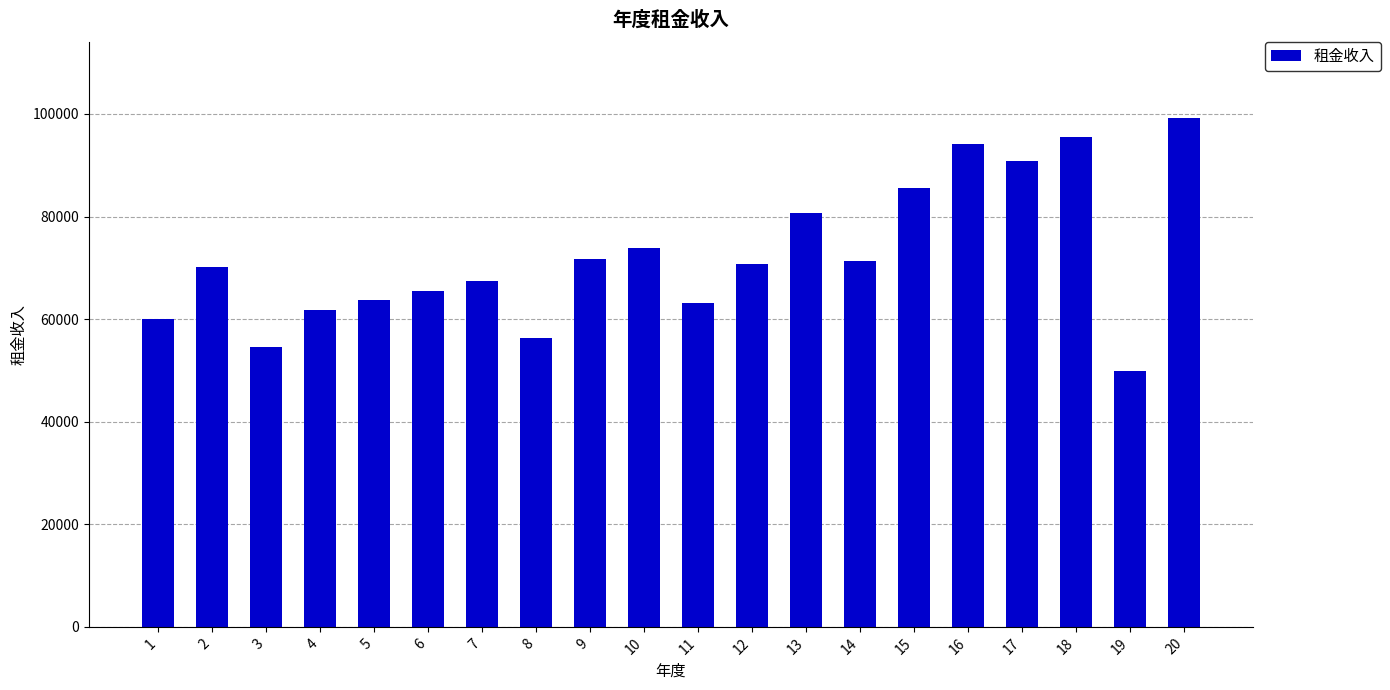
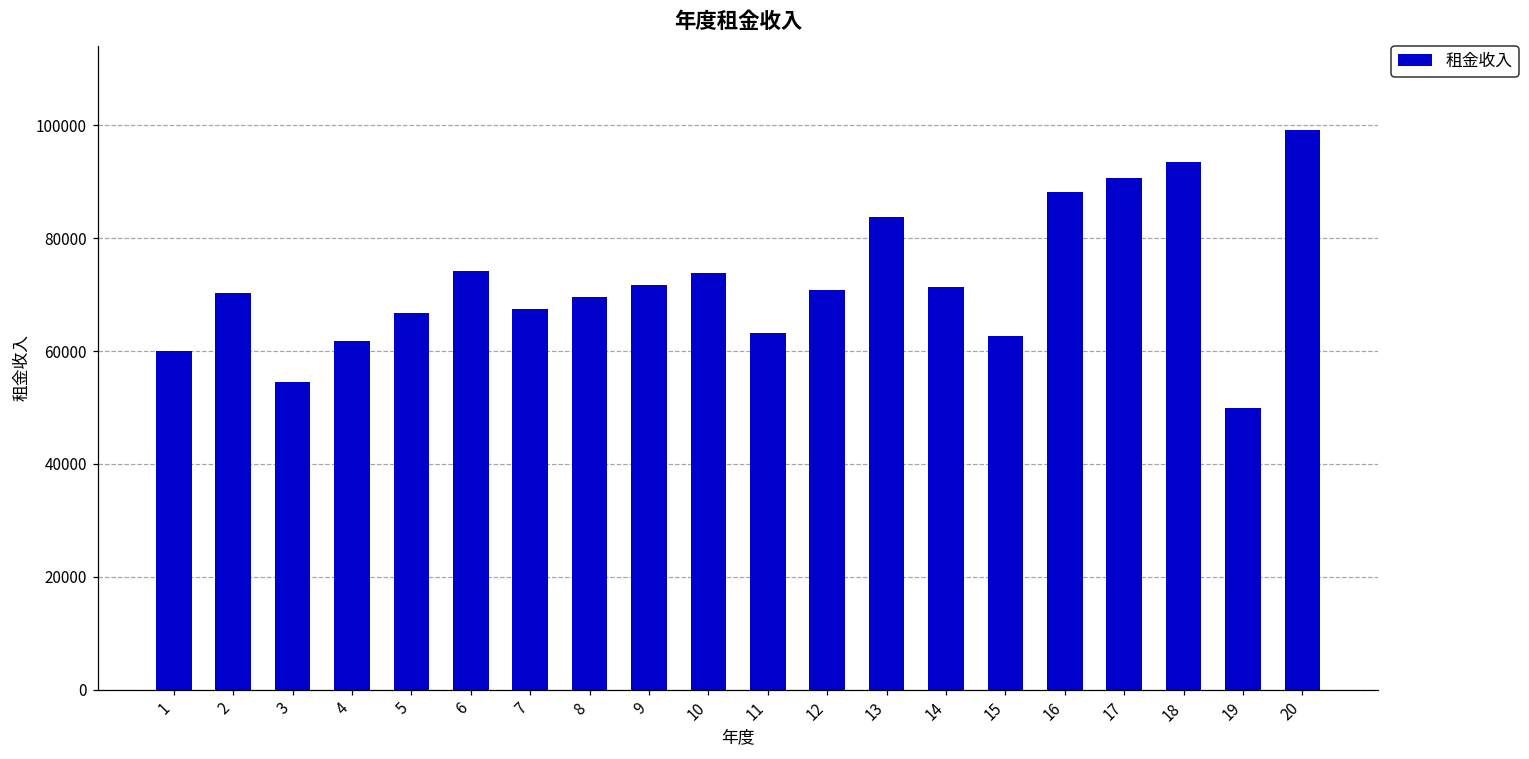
  {
    "1": 60000,
    "2": 70000,
    "3": 55000,
    "4": 62000,
-   "5": 64000,
-   "6": 66000,
+   "5": 67000,
+   "6": 74000,
    "7": 68000,
-   "8": 56000,
+   "8": 70000,
    "9": 72000,
    "10": 74000,
    "11": 63000,
    "12": 71000,
-   "13": 81000,
+   "13": 84000,
    "14": 71000,
-   "15": 86000,
-   "16": 94000,
+   "15": 63000,
+   "16": 88000,
    "17": 91000,
-   "18": 95000,
+   "18": 93000,
    "19": 50000,
    "20": 99000
  }
